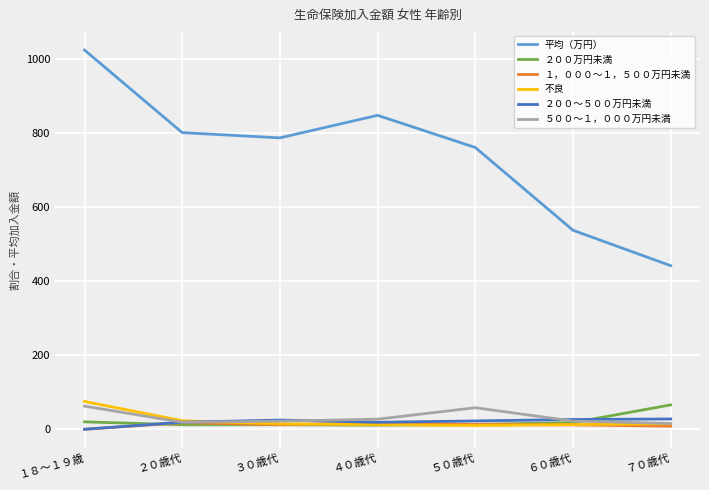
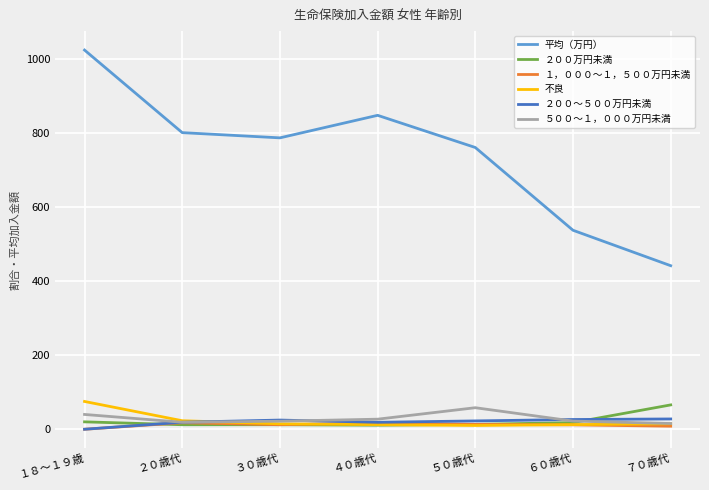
  {
    "２００万円未満": {
      "１８～１９歳": 20,
      "７０歳代": 70
    },
    "不良": {
      "１８～１９歳": 80
    },
    "５００～１，０００万円未満": {
-     "１８～１９歳": 60,
+     "１８～１９歳": 40,
      "４０歳代": 30,
      "５０歳代": 60
    }
  }
